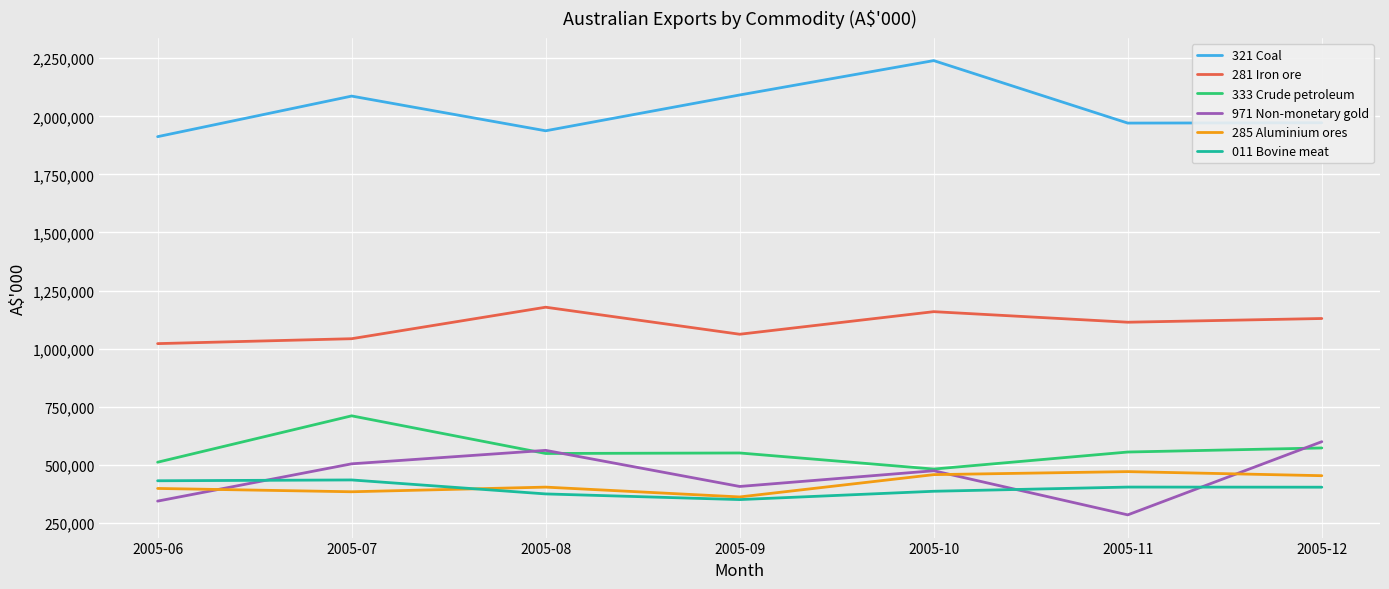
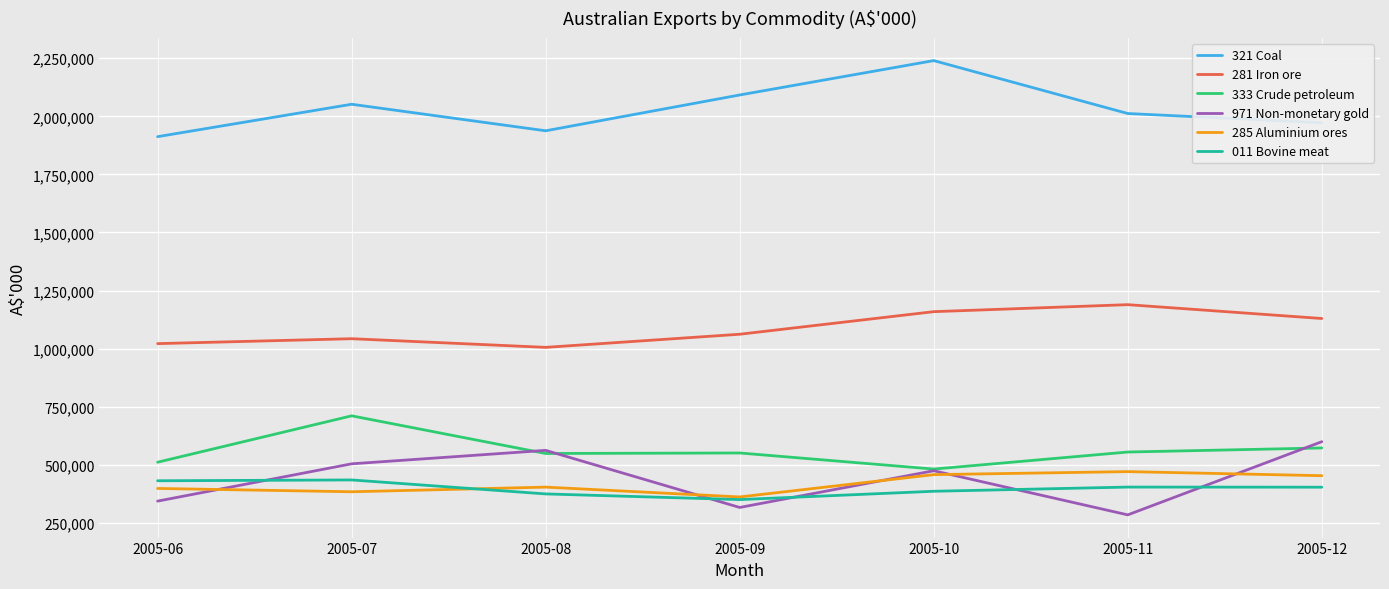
  {
    "321 Coal": {
      "2005-06": "1,910,000",
-     "2005-07": "2,090,000",
+     "2005-07": "2,050,000",
      "2005-08": "1,940,000",
      "2005-09": "2,090,000",
      "2005-10": "2,240,000",
-     "2005-11": "1,970,000"
+     "2005-11": "2,010,000"
    },
    "281 Iron ore": {
      "2005-06": "1,020,000",
      "2005-07": "1,040,000",
-     "2005-08": "1,180,000",
+     "2005-08": "1,010,000",
      "2005-09": "1,060,000",
      "2005-10": "1,160,000",
-     "2005-11": "1,110,000",
+     "2005-11": "1,190,000",
      "2005-12": "1,130,000"
    },
    "971 Non-monetary gold": {
      "2005-06": "340,000",
      "2005-07": "500,000",
      "2005-08": "560,000",
-     "2005-09": "410,000",
+     "2005-09": "320,000",
      "2005-11": "280,000",
      "2005-12": "600,000"
    },
    "285 Aluminium ores": {
      "2005-06": "400,000",
      "2005-07": "380,000",
      "2005-08": "400,000",
      "2005-09": "360,000",
      "2005-10": "460,000",
      "2005-11": "470,000",
      "2005-12": "450,000"
    }
  }
